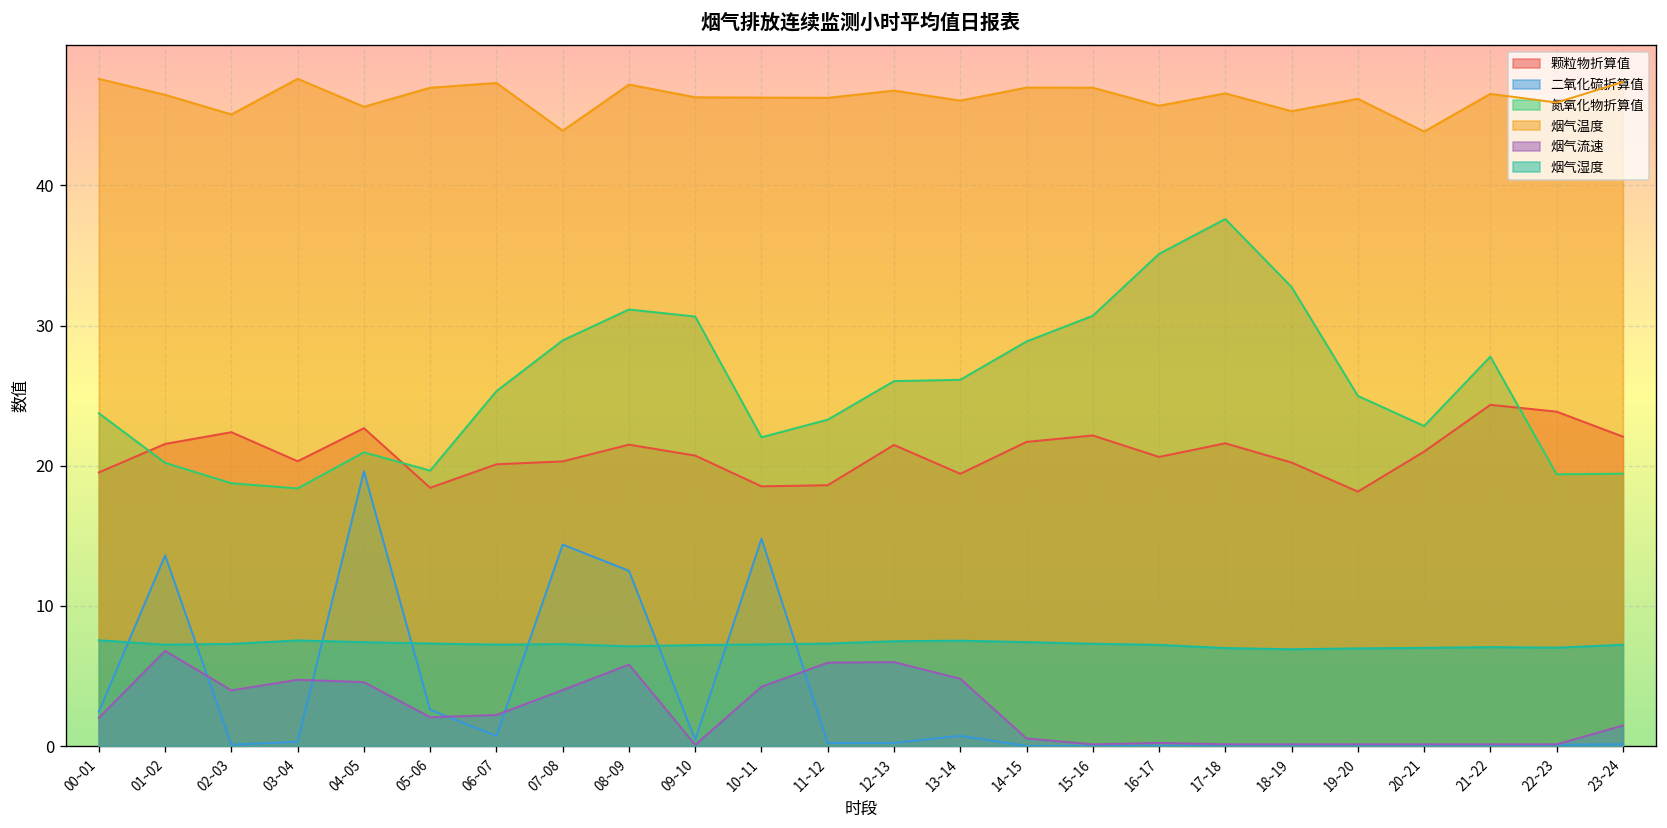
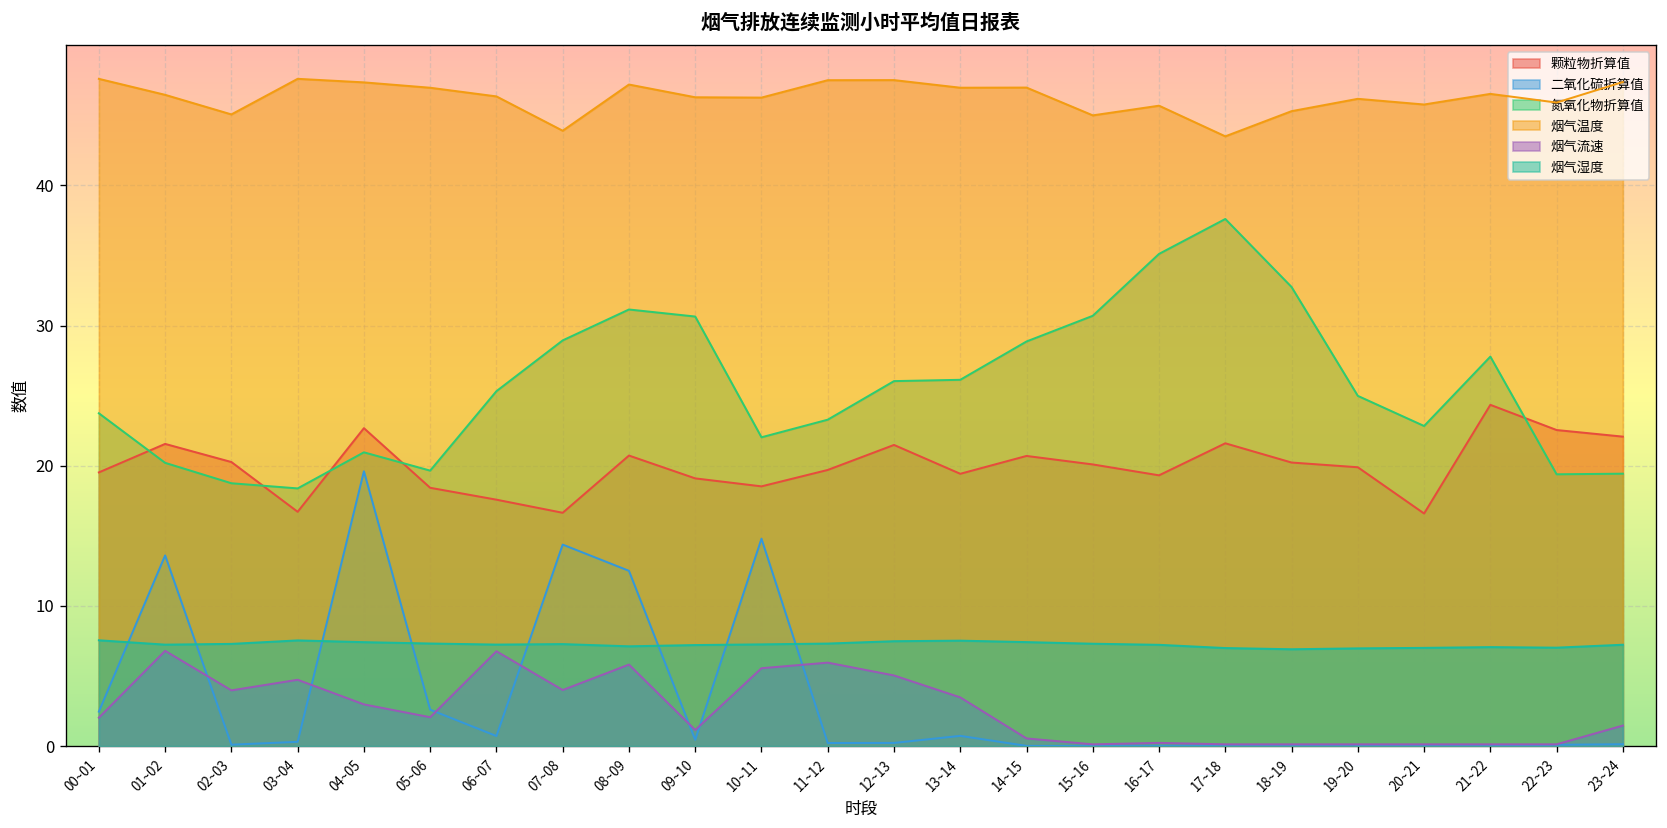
  {
    "颗粒物折算值": {
      "00~01": 19.5,
      "01~02": 21.6,
-     "02~03": 22.4,
-     "03~04": 20.3,
+     "02~03": 20.3,
+     "03~04": 16.7,
      "04~05": 22.7,
      "05~06": 18.4,
-     "06~07": 20.1,
-     "07~08": 20.3,
-     "08~09": 21.5,
-     "09~10": 20.7,
+     "06~07": 17.6,
+     "07~08": 16.6,
+     "08~09": 20.7,
+     "09~10": 19.1,
      "10~11": 18.5,
-     "11~12": 18.6,
+     "11~12": 19.7,
      "12~13": 21.5,
      "13~14": 19.4,
-     "14~15": 21.7,
-     "15~16": 22.2,
-     "16~17": 20.6,
+     "14~15": 20.7,
+     "15~16": 20.1,
+     "16~17": 19.3,
      "17~18": 21.6,
      "18~19": 20.2,
-     "19~20": 18.2,
-     "20~21": 21.0,
+     "19~20": 19.9,
+     "20~21": 16.6,
      "21~22": 24.3,
-     "22~23": 23.9,
+     "22~23": 22.5,
      "23~24": 22.1
    },
    "烟气温度": {
      "00~01": 47.6,
      "01~02": 46.5,
      "02~03": 45.1,
      "03~04": 47.6,
-     "04~05": 45.6,
+     "04~05": 47.4,
      "05~06": 47.0,
-     "06~07": 47.3,
+     "06~07": 46.4,
      "07~08": 43.9,
      "08~09": 47.2,
      "09~10": 46.3,
      "10~11": 46.3,
-     "11~12": 46.3,
-     "12~13": 46.8,
-     "13~14": 46.1,
+     "11~12": 47.5,
+     "12~13": 47.5,
+     "13~14": 47.0,
      "14~15": 47.0,
-     "15~16": 47.0,
+     "15~16": 45.0,
      "16~17": 45.7,
-     "17~18": 46.6,
+     "17~18": 43.5,
      "18~19": 45.3,
      "19~20": 46.2,
-     "20~21": 43.8,
+     "20~21": 45.8,
      "21~22": 46.5
    },
    "烟气流速": {
      "00~01": 2.0,
      "01~02": 6.8,
      "02~03": 4.0,
      "03~04": 4.7,
-     "04~05": 4.6,
+     "04~05": 3.0,
      "05~06": 2.1,
-     "06~07": 2.2,
+     "06~07": 6.8,
      "07~08": 4.0,
      "08~09": 5.8,
-     "09~10": 0.1,
-     "10~11": 4.2,
+     "09~10": 1.1,
+     "10~11": 5.6,
      "11~12": 6.0,
-     "12~13": 6.0,
-     "13~14": 4.8,
+     "12~13": 5.0,
+     "13~14": 3.5,
      "14~15": 0.5,
      "16~17": 0.2,
      "23~24": 1.5
    }
  }
